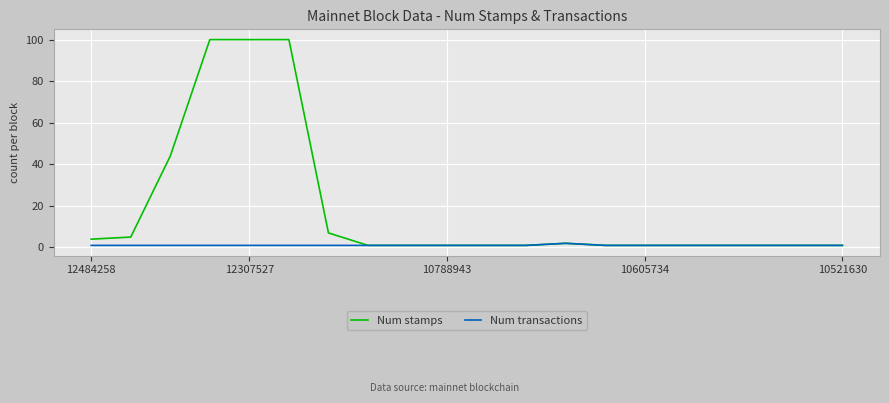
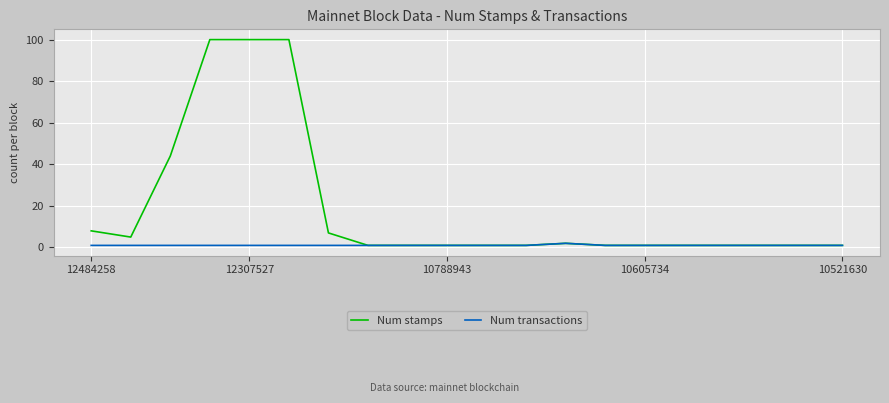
  {
    "Num stamps": {
-     "12484258": 4,
+     "12484258": 8,
      "12307527": 100
    },
    "Num transactions": {
      "12484258": 1,
      "12307527": 1
    }
  }
